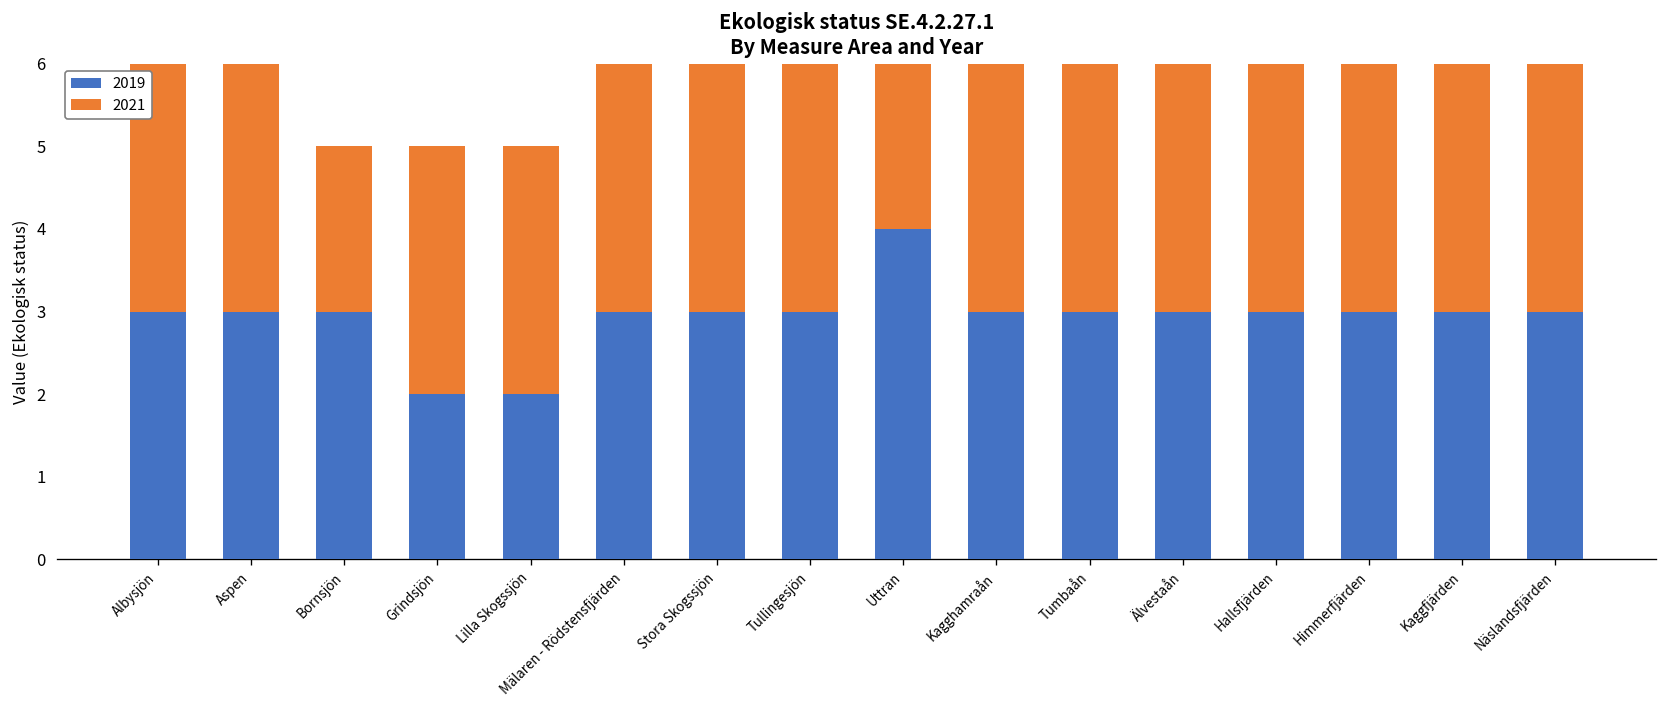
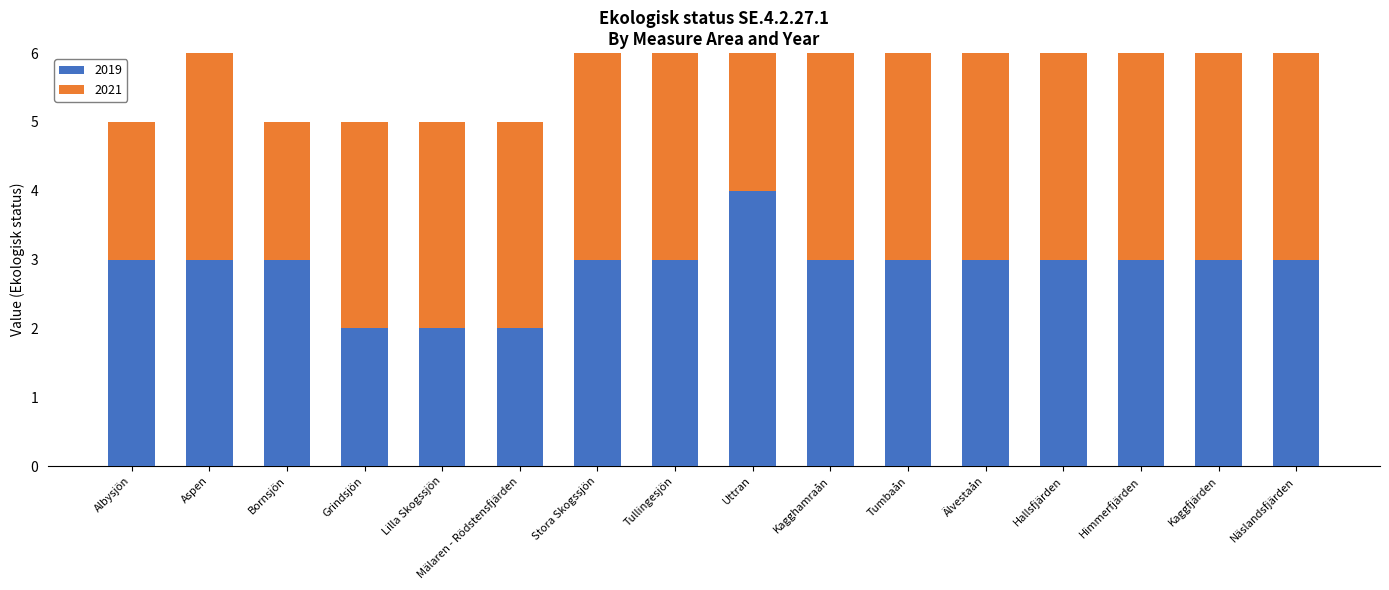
  {
    "2019": {
      "Albysjön": 3,
      "Aspen": 3,
      "Bornsjön": 3,
      "Grindsjön": 2,
      "Lilla Skogssjön": 2,
-     "Mälaren - Rödstensfjärden": 3,
+     "Mälaren - Rödstensfjärden": 2,
      "Stora Skogssjön": 3,
      "Tullingesjön": 3,
      "Uttran": 4,
      "Kagghamraån": 3,
      "Tumbaån": 3,
      "Älvestaån": 3,
      "Hallsfjärden": 3,
      "Himmerfjärden": 3,
      "Kaggfjärden": 3,
      "Näslandsfjärden": 3
    },
    "2021": {
-     "Albysjön": 3,
+     "Albysjön": 2,
      "Aspen": 3,
      "Bornsjön": 2,
      "Grindsjön": 3,
      "Lilla Skogssjön": 3,
      "Mälaren - Rödstensfjärden": 3,
      "Stora Skogssjön": 3,
      "Tullingesjön": 3,
      "Kagghamraån": 3,
      "Tumbaån": 3,
      "Älvestaån": 3,
      "Hallsfjärden": 3,
      "Himmerfjärden": 3,
      "Kaggfjärden": 3,
      "Näslandsfjärden": 3
    }
  }
